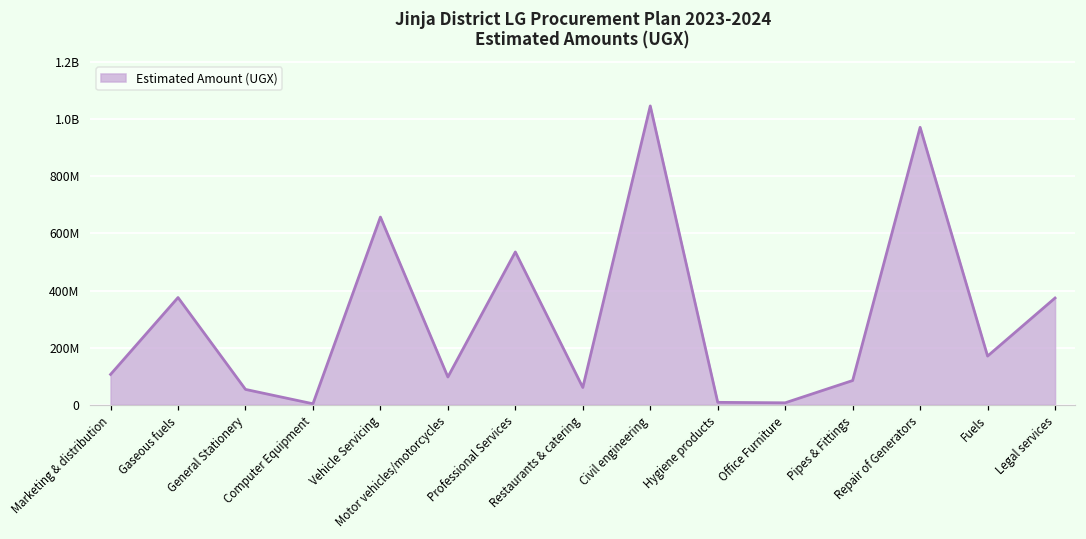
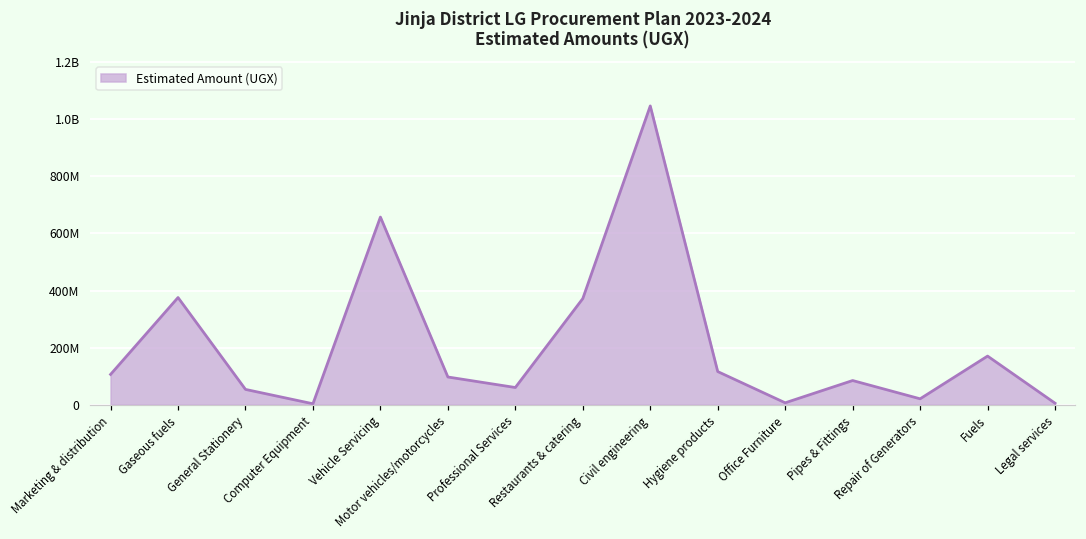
  {
    "Marketing & distribution": 110000000,
    "Gaseous fuels": 380000000,
    "General Stationery": 50000000,
    "Computer Equipment": 0,
    "Vehicle Servicing": 660000000,
    "Motor vehicles/motorcycles": 100000000,
-   "Professional Services": 540000000,
-   "Restaurants & catering": 60000000,
+   "Professional Services": 60000000,
+   "Restaurants & catering": 370000000,
    "Civil engineering": 1050000000,
-   "Hygiene products": 10000000,
+   "Hygiene products": 120000000,
    "Office Furniture": 10000000,
    "Pipes & Fittings": 80000000,
-   "Repair of Generators": 970000000,
+   "Repair of Generators": 20000000,
    "Fuels": 170000000,
-   "Legal services": 370000000
+   "Legal services": 10000000
  }
